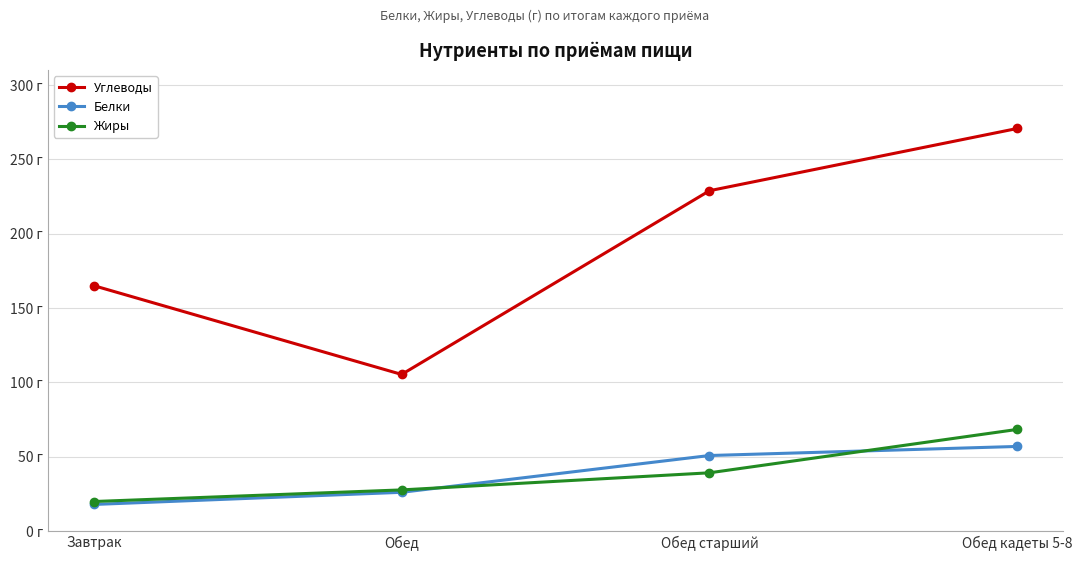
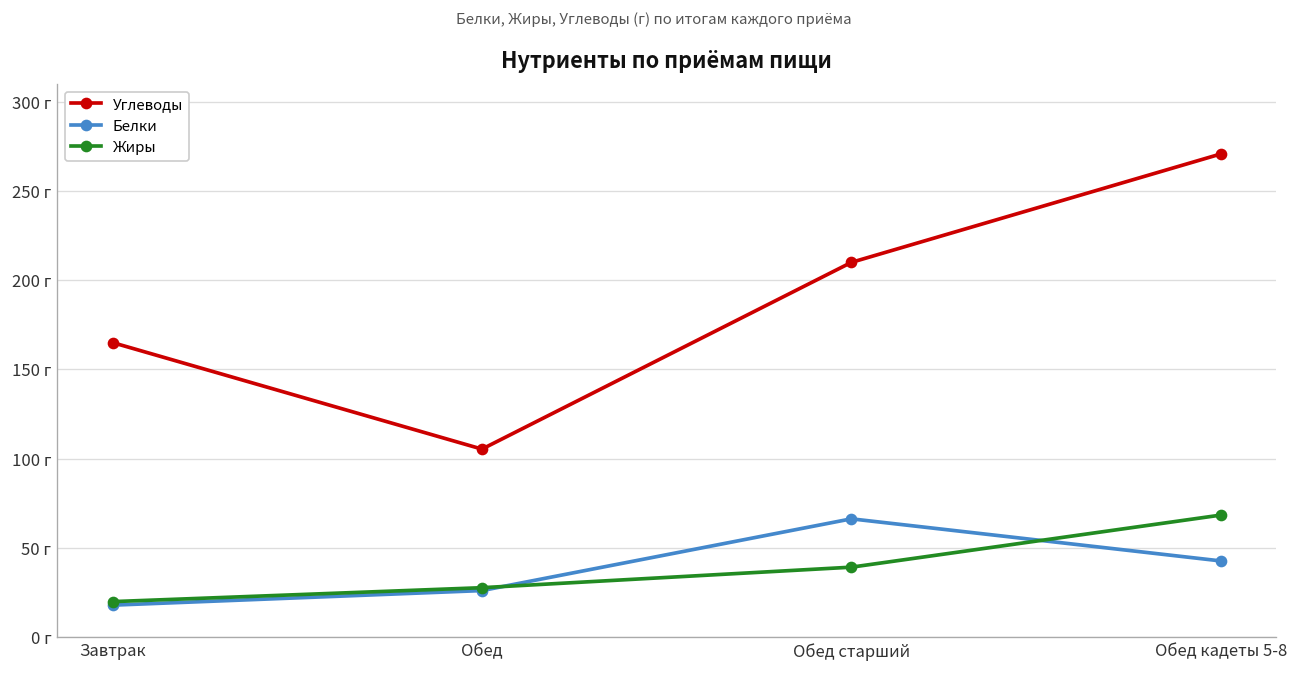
  {
    "Углеводы": {
      "Завтрак": "165 г",
      "Обед": "105 г",
-     "Обед старший": "229 г",
+     "Обед старший": "210 г",
      "Обед кадеты 5-8": "271 г"
    },
    "Белки": {
      "Завтрак": "18 г",
-     "Обед старший": "51 г",
-     "Обед кадеты 5-8": "57 г"
+     "Обед старший": "66 г",
+     "Обед кадеты 5-8": "43 г"
    },
    "Жиры": {
      "Завтрак": "20 г",
      "Обед старший": "39 г",
      "Обед кадеты 5-8": "68 г"
    }
  }
